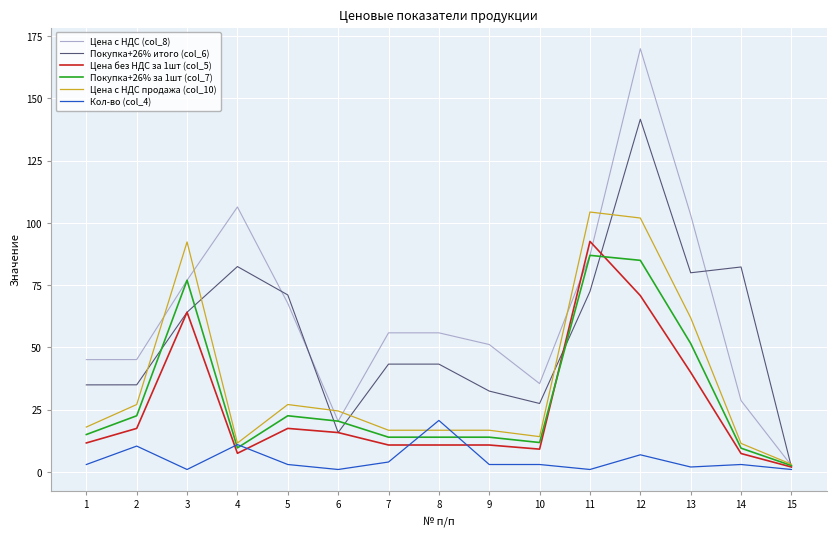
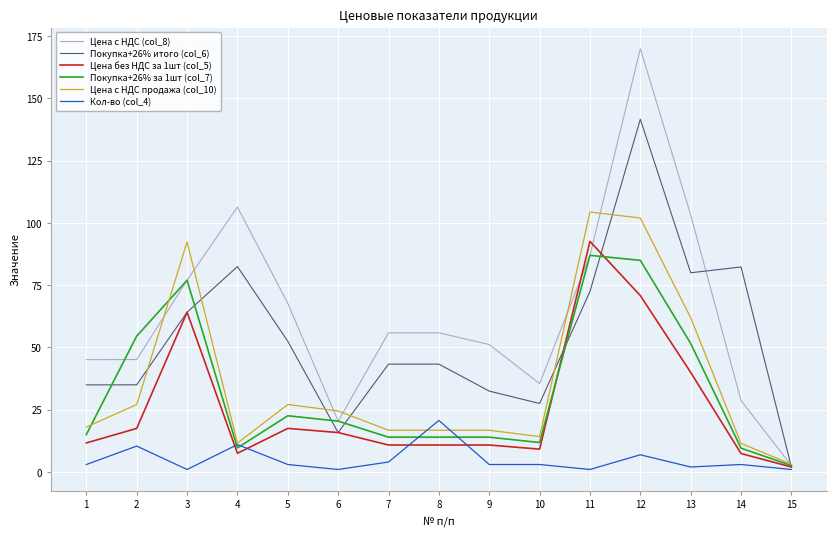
  {
    "Цена с НДС (col_8)": {
      "1": 45,
      "2": 45,
      "4": 106,
      "5": 68,
      "7": 56,
      "8": 56,
      "9": 51,
      "10": 35,
      "12": 170,
      "13": 103,
      "14": 29
    },
    "Покупка+26% итого (col_6)": {
      "1": 35,
      "2": 35,
      "4": 83,
-     "5": 71,
+     "5": 53,
      "7": 43,
      "8": 43,
      "9": 32,
      "10": 28,
      "11": 73,
      "12": 142,
      "13": 80,
      "14": 82
    },
    "Цена без НДС за 1шт (col_5)": {
      "1": 12,
      "2": 18,
      "4": 8,
      "5": 18,
      "7": 11,
      "8": 11,
      "9": 11,
      "10": 9,
      "11": 93,
      "12": 71,
      "13": 40,
      "14": 7
    },
    "Покупка+26% за 1шт (col_7)": {
      "1": 15,
-     "2": 23,
+     "2": 55,
      "4": 10,
      "5": 23,
      "7": 14,
      "8": 14,
      "9": 14,
      "10": 12,
      "12": 85,
      "13": 52,
      "14": 10
    },
    "Цена с НДС продажа (col_10)": {
      "1": 18,
      "2": 27,
      "3": 92,
      "5": 27,
      "6": 25,
      "7": 17,
      "8": 17,
      "9": 17,
      "10": 14,
      "11": 104,
      "12": 102,
      "13": 62,
      "14": 11
    },
    "Кол-во (col_4)": {
      "1": 3,
      "2": 10,
      "3": 1,
      "5": 3,
      "6": 1,
      "7": 4,
      "8": 21,
      "9": 3,
      "10": 3,
      "11": 1,
      "12": 7,
      "13": 2,
      "14": 3
    }
  }
